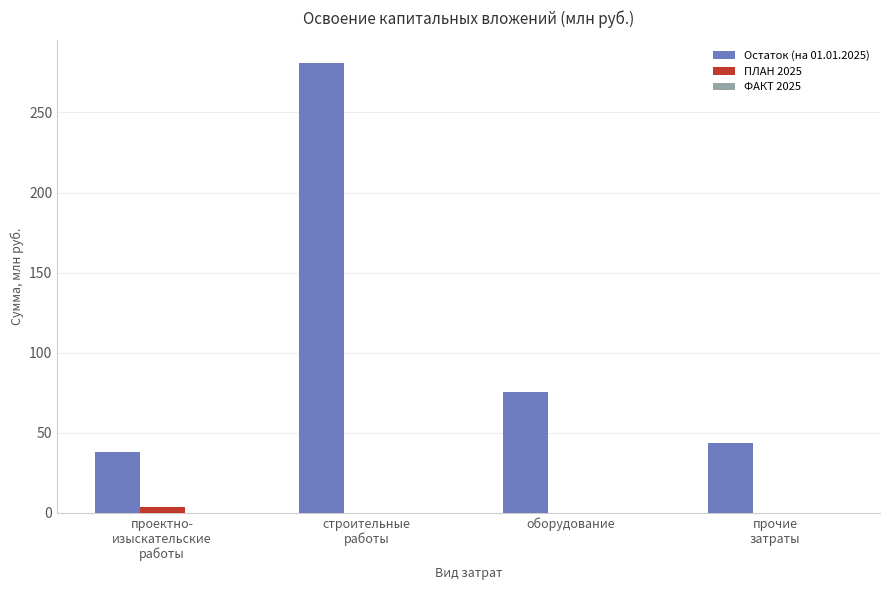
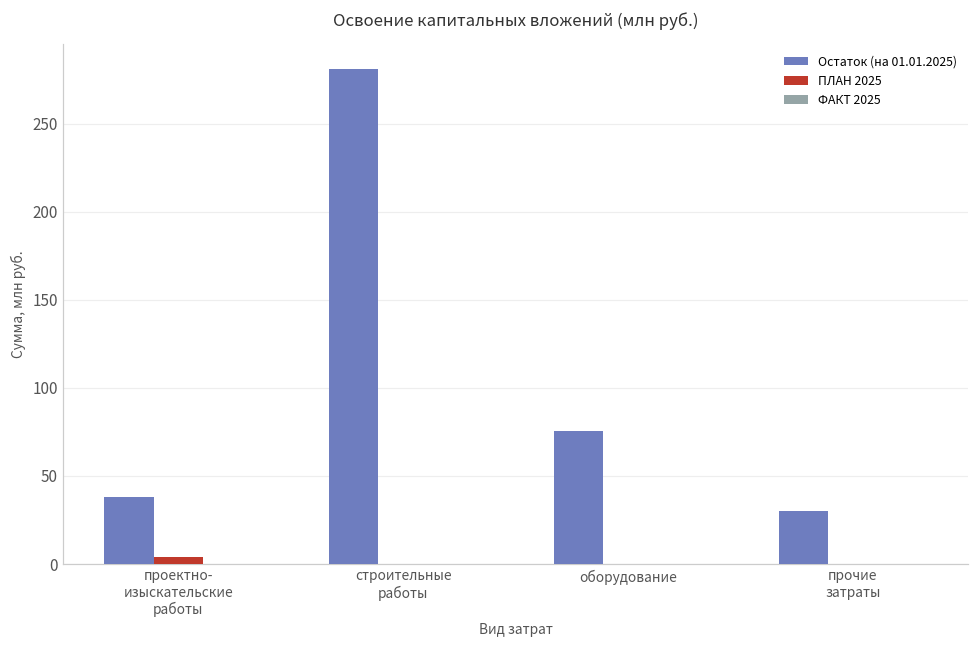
  {
    "Остаток (на 01.01.2025)": {
      "проектно- изыскательские работы": 38,
      "строительные работы": 281,
      "оборудование": 76,
-     "прочие затраты": 44
+     "прочие затраты": 30
    },
    "ПЛАН 2025": {
      "проектно- изыскательские работы": 4,
      "строительные работы": 0,
      "оборудование": 0,
      "прочие затраты": 0
    },
    "ФАКТ 2025": {
      "проектно- изыскательские работы": 0,
      "строительные работы": 0,
      "оборудование": 0,
      "прочие затраты": 0
    }
  }
